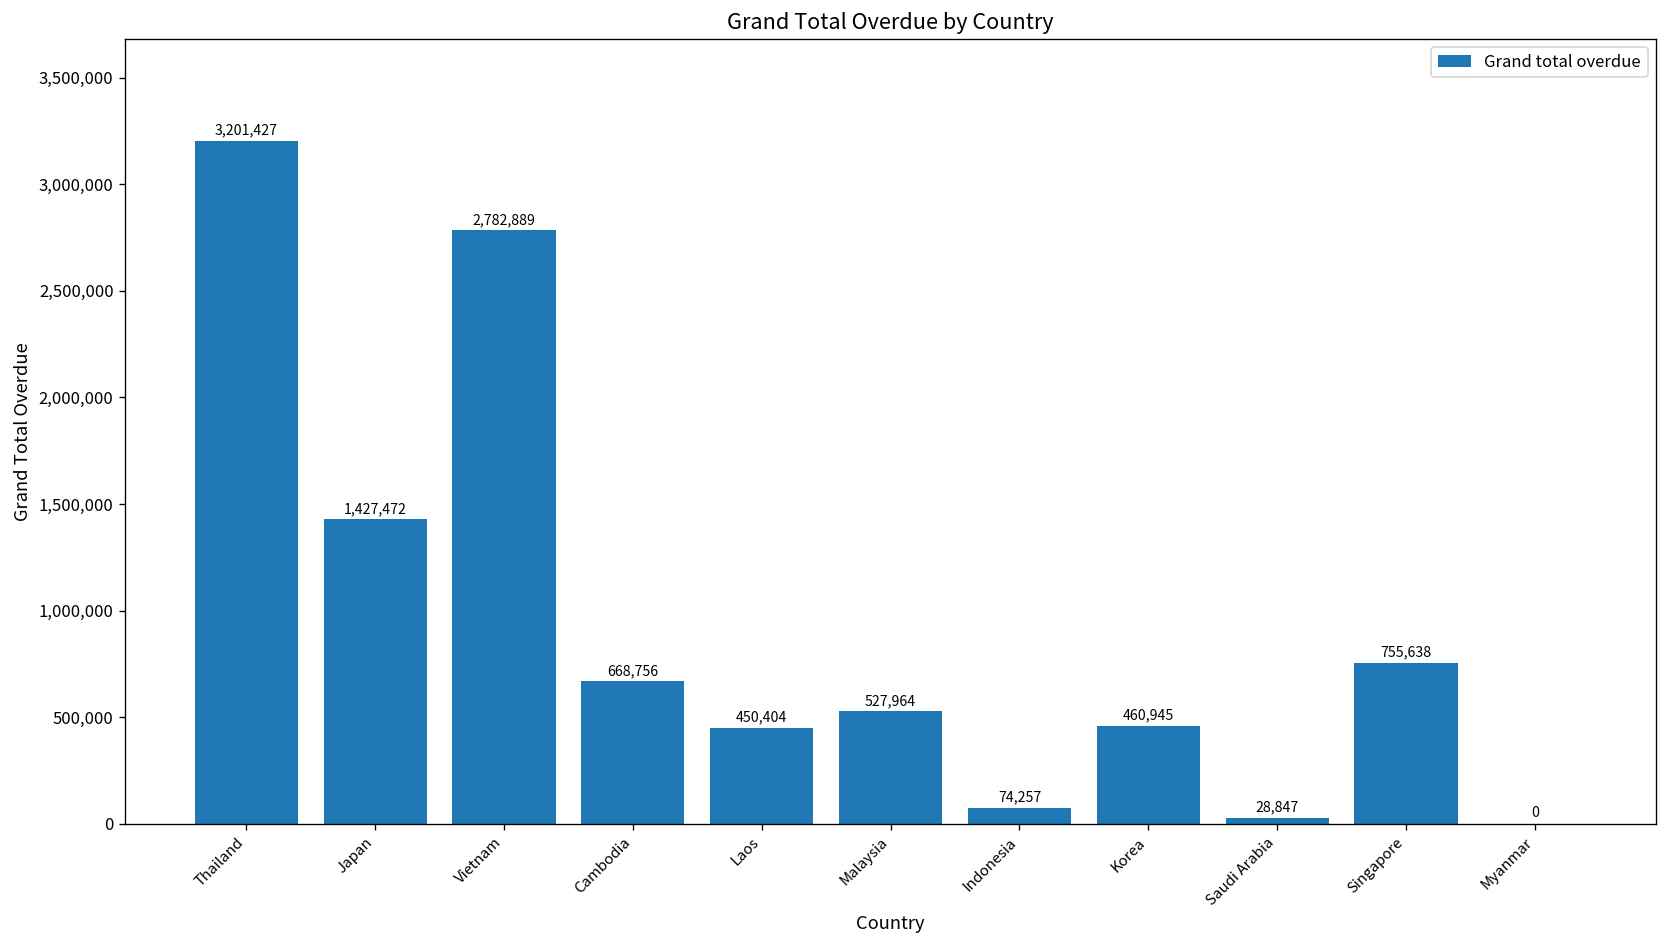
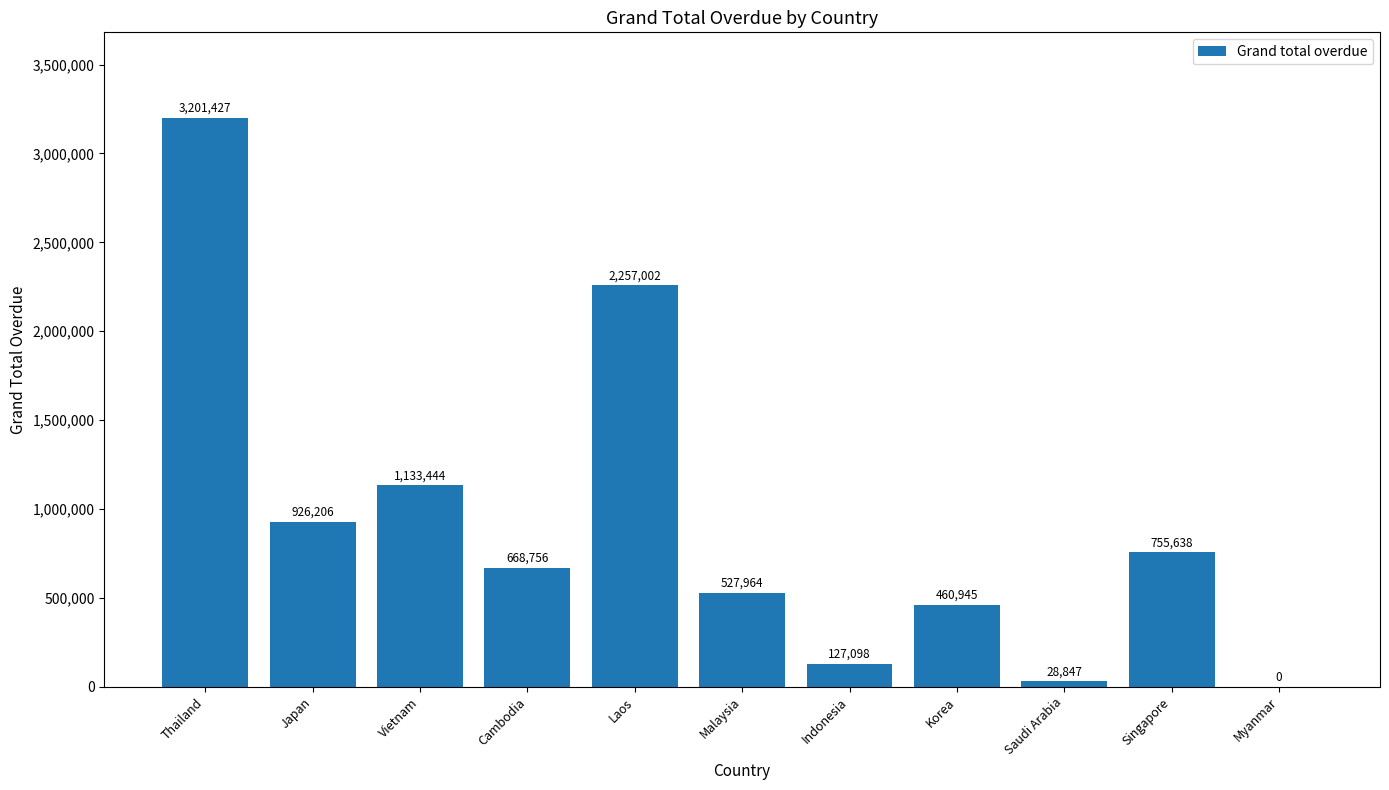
  {
    "Thailand": "3,201,427",
-   "Japan": "1,427,472",
-   "Vietnam": "2,782,889",
+   "Japan": "926,206",
+   "Vietnam": "1,133,444",
    "Cambodia": "668,756",
-   "Laos": "450,404",
+   "Laos": "2,257,002",
    "Malaysia": "527,964",
-   "Indonesia": "74,257",
+   "Indonesia": "127,098",
    "Korea": "460,945",
    "Saudi Arabia": "28,847",
    "Singapore": "755,638",
    "Myanmar": "0"
  }
